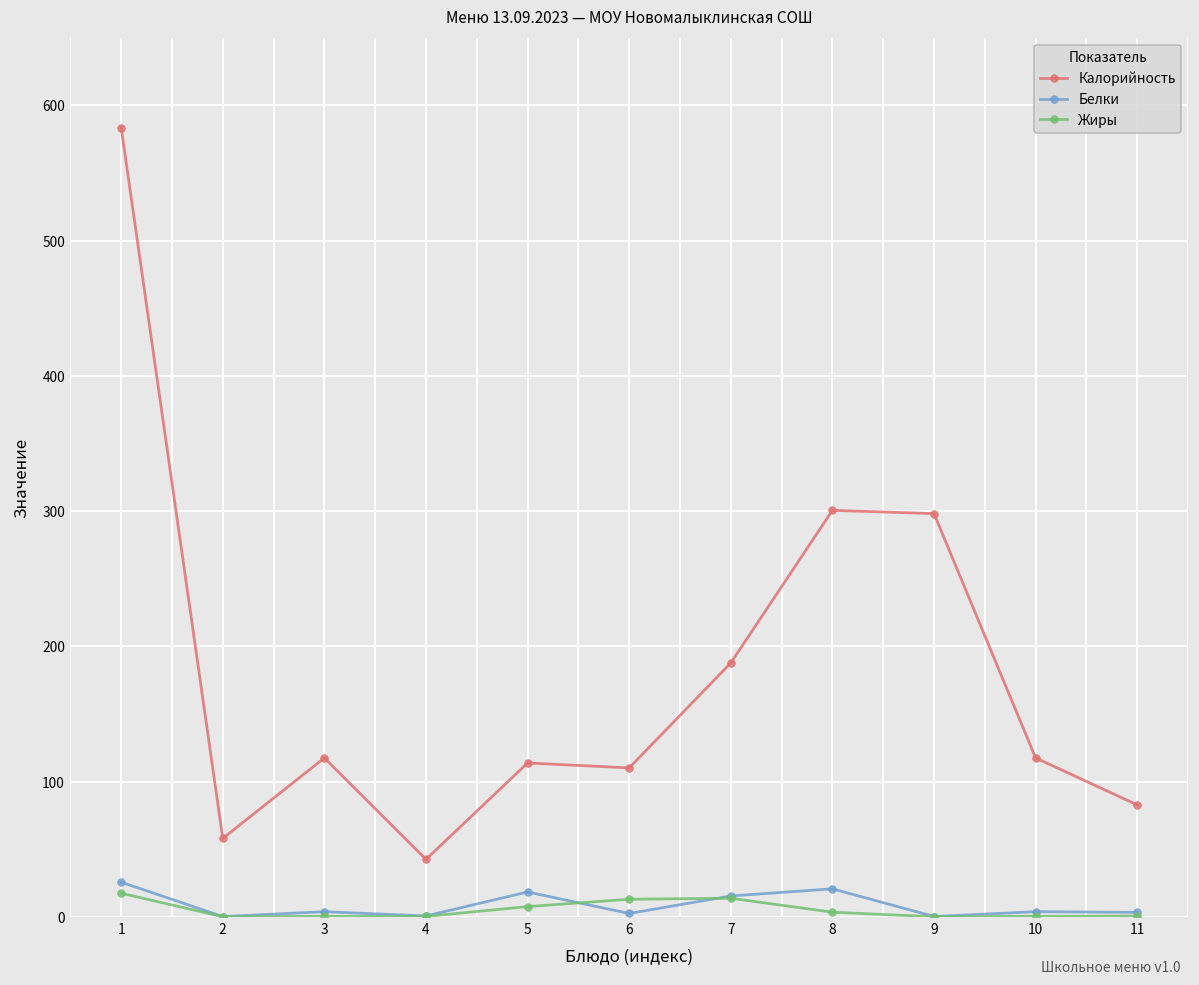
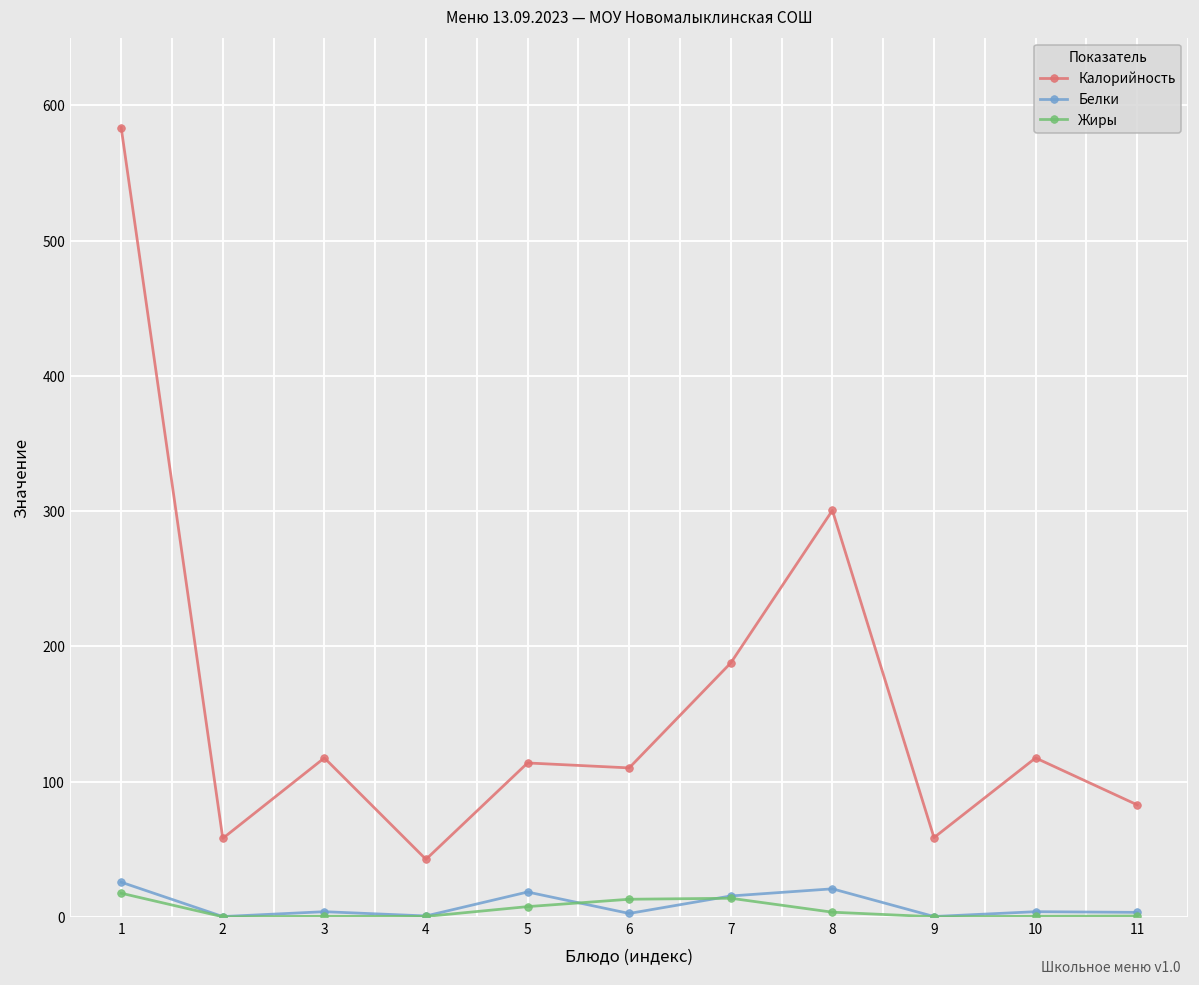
  {
    "Калорийность": {
      "1": 584,
      "2": 58,
      "3": 118,
      "4": 43,
      "5": 114,
      "6": 110,
      "7": 188,
      "8": 301,
-     "9": 298,
+     "9": 59,
      "10": 118,
      "11": 83
    },
    "Белки": {
      "1": 26,
      "3": 4,
      "5": 18,
      "6": 3,
      "8": 21,
      "10": 4,
      "11": 3
    },
    "Жиры": {
      "1": 17,
      "3": 0,
      "5": 8,
      "6": 13,
      "8": 3,
      "10": 0,
      "11": 1
    }
  }
